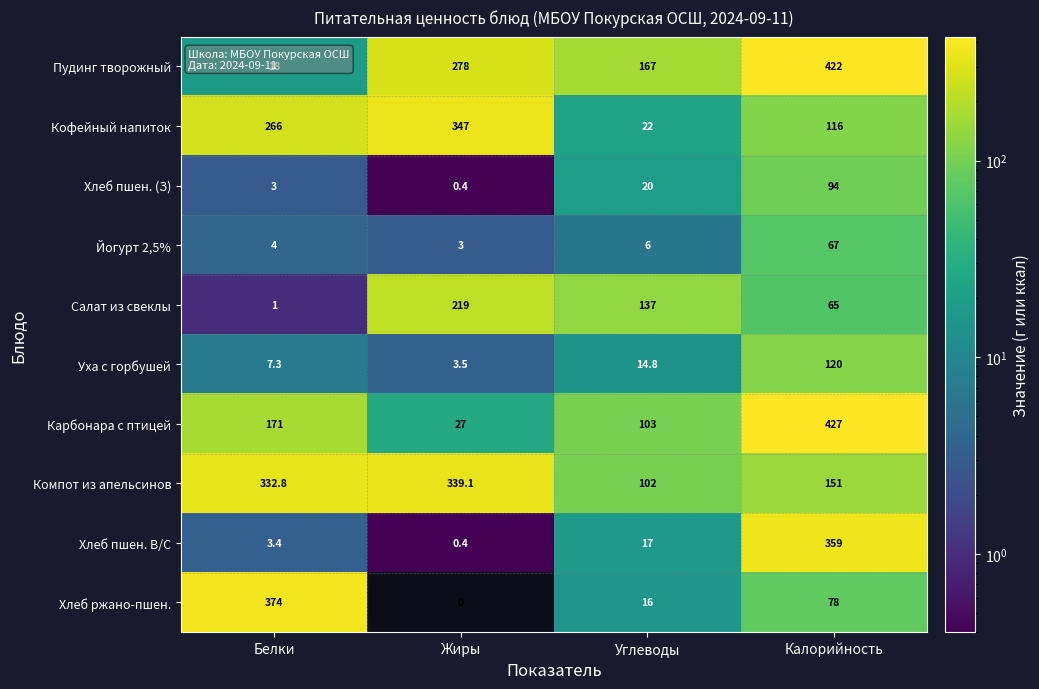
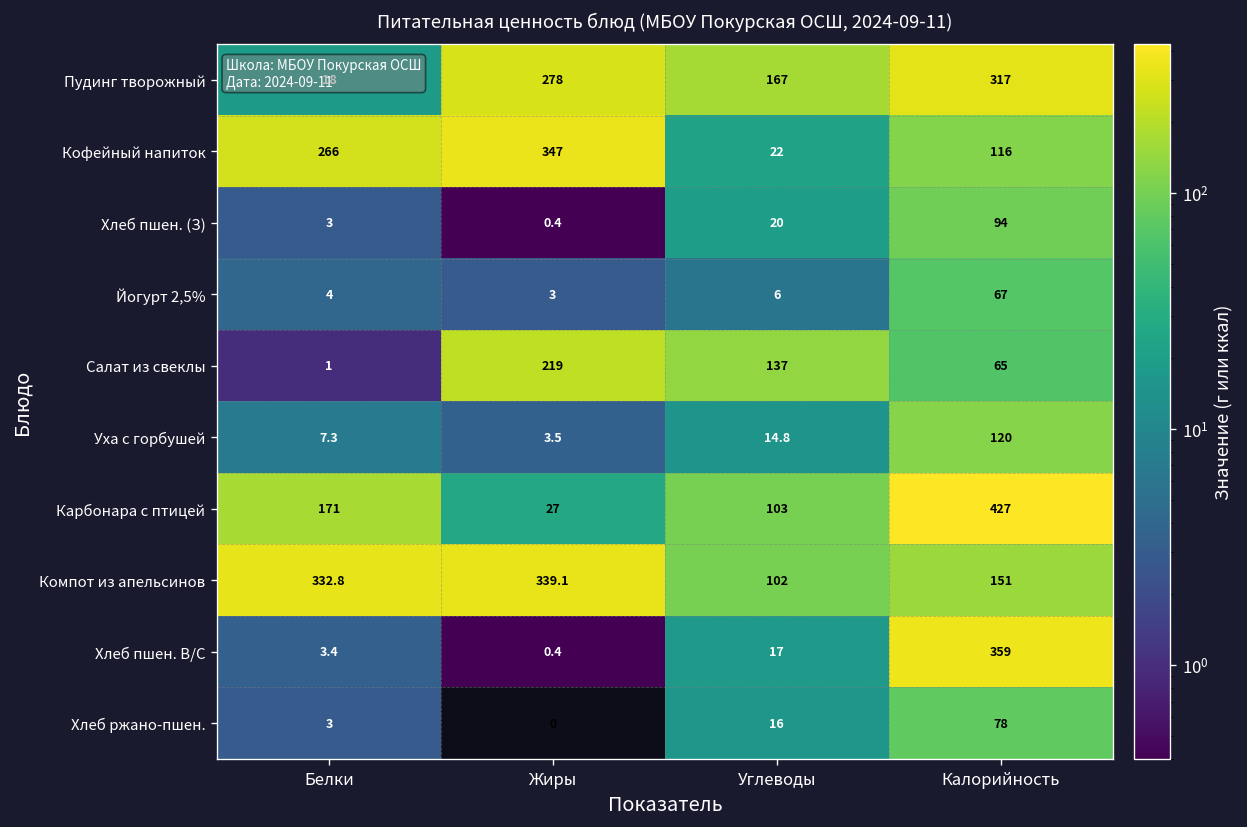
  {
    "Пудинг творожный": {
      "Жиры": 278,
      "Углеводы": 167,
-     "Калорийность": 422
+     "Калорийность": 317
    },
    "Кофейный напиток": {
      "Белки": 266,
      "Жиры": 347,
      "Углеводы": 22,
      "Калорийность": 116
    },
    "Хлеб пшен. (З)": {
      "Белки": 3,
      "Жиры": 0.4,
      "Углеводы": 20,
      "Калорийность": 94
    },
    "Йогурт 2,5%": {
      "Белки": 4,
      "Жиры": 3,
      "Углеводы": 6,
      "Калорийность": 67
    },
    "Салат из свеклы": {
      "Белки": 1,
      "Жиры": 219,
      "Углеводы": 137,
      "Калорийность": 65
    },
    "Уха с горбушей": {
      "Белки": 7.3,
      "Жиры": 3.5,
      "Углеводы": 14.8,
      "Калорийность": 120
    },
    "Карбонара с птицей": {
      "Белки": 171,
      "Жиры": 27,
      "Углеводы": 103,
      "Калорийность": 427
    },
    "Компот из апельсинов": {
      "Белки": 332.8,
      "Жиры": 339.1,
      "Углеводы": 102,
      "Калорийность": 151
    },
    "Хлеб пшен. В/С": {
      "Белки": 3.4,
      "Жиры": 0.4,
      "Углеводы": 17,
      "Калорийность": 359
    },
    "Хлеб ржано-пшен.": {
-     "Белки": 374,
+     "Белки": 3,
      "Углеводы": 16,
      "Калорийность": 78
    }
  }
